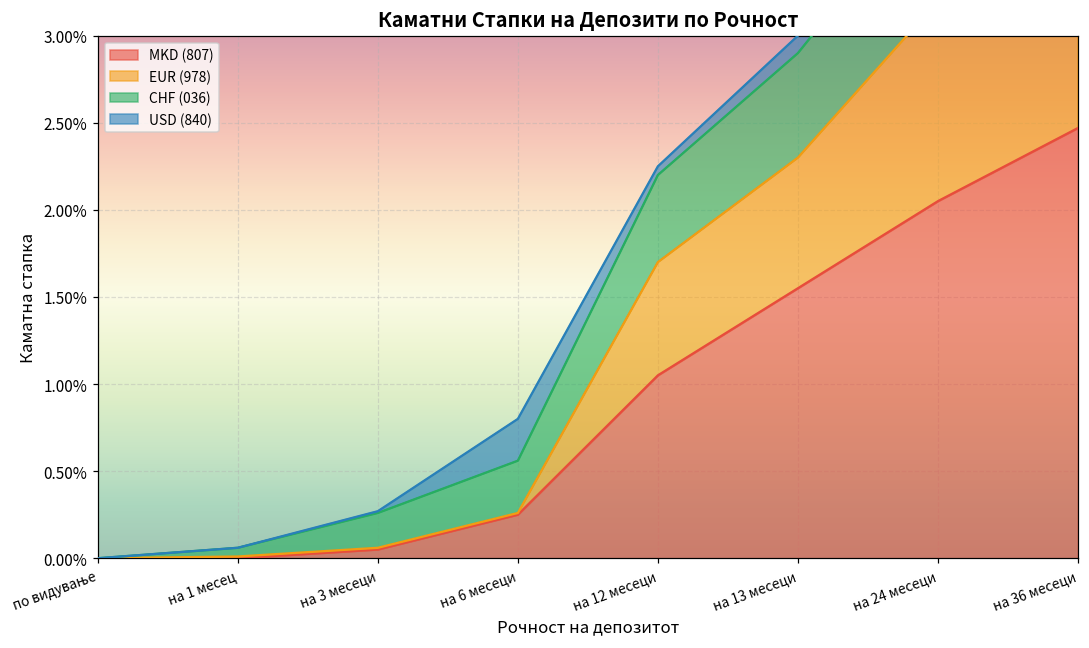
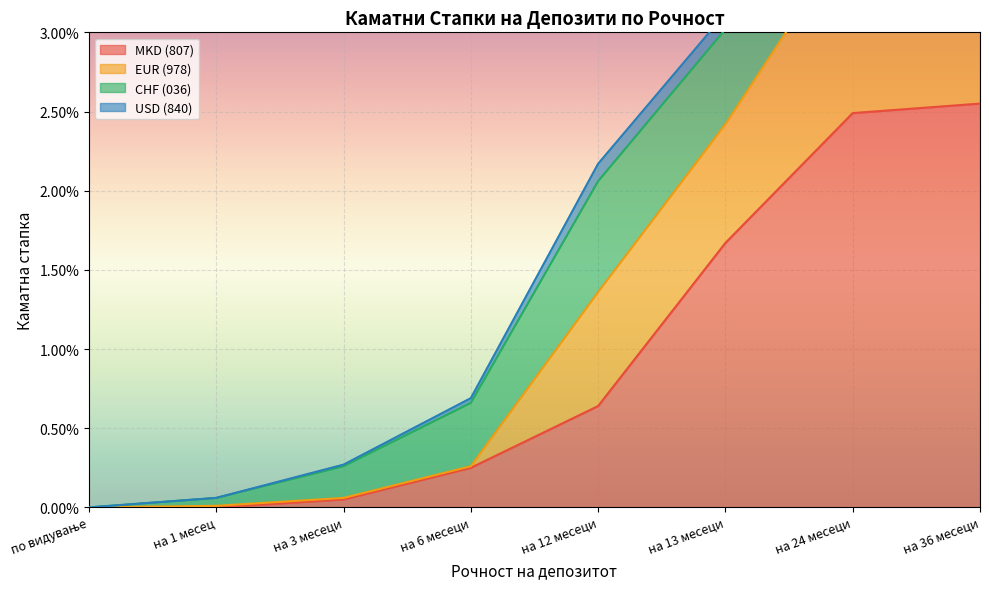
  {
    "MKD (807)": {
-     "на 12 месеци": "1.05%",
-     "на 13 месеци": "1.55%",
-     "на 24 месеци": "2.05%",
-     "на 36 месеци": "2.47%"
+     "на 12 месеци": "0.64%",
+     "на 13 месеци": "1.67%",
+     "на 24 месеци": "2.49%",
+     "на 36 месеци": "2.55%"
    },
    "EUR (978)": {
-     "на 12 месеци": "0.65%",
+     "на 12 месеци": "0.72%",
      "на 13 месеци": "0.75%"
    },
    "CHF (036)": {
-     "на 6 месеци": "0.30%",
-     "на 12 месеци": "0.50%"
+     "на 6 месеци": "0.40%",
+     "на 12 месеци": "0.70%"
    },
    "USD (840)": {
-     "на 6 месеци": "0.24%",
-     "на 12 месеци": "0.05%"
+     "на 6 месеци": "0.03%",
+     "на 12 месеци": "0.11%"
    }
  }
